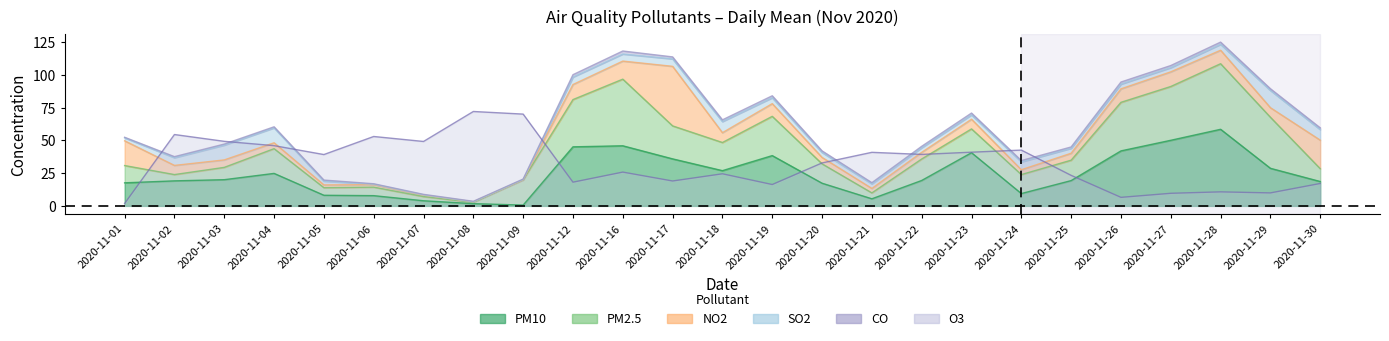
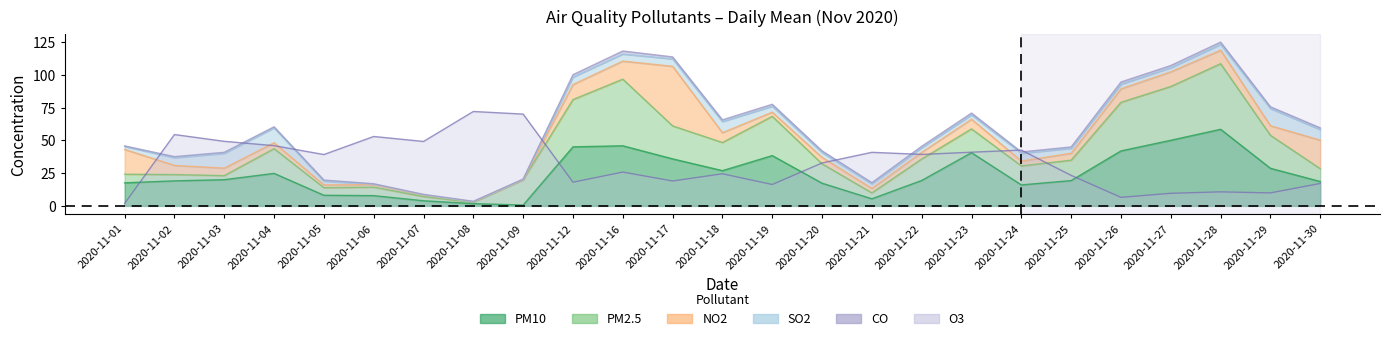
  {
    "PM10": {
      "2020-11-01": 18,
      "2020-11-02": 19,
      "2020-11-03": 20,
      "2020-11-04": 25,
      "2020-11-05": 8,
      "2020-11-06": 8,
      "2020-11-07": 4,
      "2020-11-09": 1,
      "2020-11-12": 45,
      "2020-11-16": 46,
      "2020-11-17": 36,
      "2020-11-18": 27,
      "2020-11-19": 38,
      "2020-11-20": 17,
      "2020-11-21": 5,
      "2020-11-22": 19,
-     "2020-11-24": 9,
+     "2020-11-24": 16,
      "2020-11-25": 19,
      "2020-11-26": 42,
      "2020-11-27": 50,
      "2020-11-28": 59,
      "2020-11-29": 29
    },
    "PM2.5": {
-     "2020-11-01": 13,
+     "2020-11-01": 7,
      "2020-11-02": 5,
-     "2020-11-03": 9,
+     "2020-11-03": 3,
      "2020-11-04": 19,
      "2020-11-05": 6,
      "2020-11-12": 36,
      "2020-11-16": 51,
      "2020-11-17": 25,
      "2020-11-18": 22,
      "2020-11-19": 30,
      "2020-11-21": 5,
      "2020-11-22": 16,
      "2020-11-23": 18,
      "2020-11-24": 15,
      "2020-11-25": 16,
      "2020-11-26": 37,
      "2020-11-27": 41,
      "2020-11-28": 50,
-     "2020-11-29": 39,
+     "2020-11-29": 25,
      "2020-11-30": 10
    },
    "NO2": {
      "2020-11-01": 19,
      "2020-11-02": 7,
      "2020-11-03": 6,
      "2020-11-04": 5,
      "2020-11-05": 2,
      "2020-11-12": 12,
      "2020-11-16": 14,
      "2020-11-17": 46,
      "2020-11-18": 8,
-     "2020-11-19": 10,
+     "2020-11-19": 3,
      "2020-11-20": 5,
      "2020-11-21": 3,
      "2020-11-23": 7,
      "2020-11-24": 4,
      "2020-11-25": 5,
      "2020-11-26": 10,
      "2020-11-27": 11,
      "2020-11-28": 10,
      "2020-11-29": 7,
      "2020-11-30": 22
    }
  }
